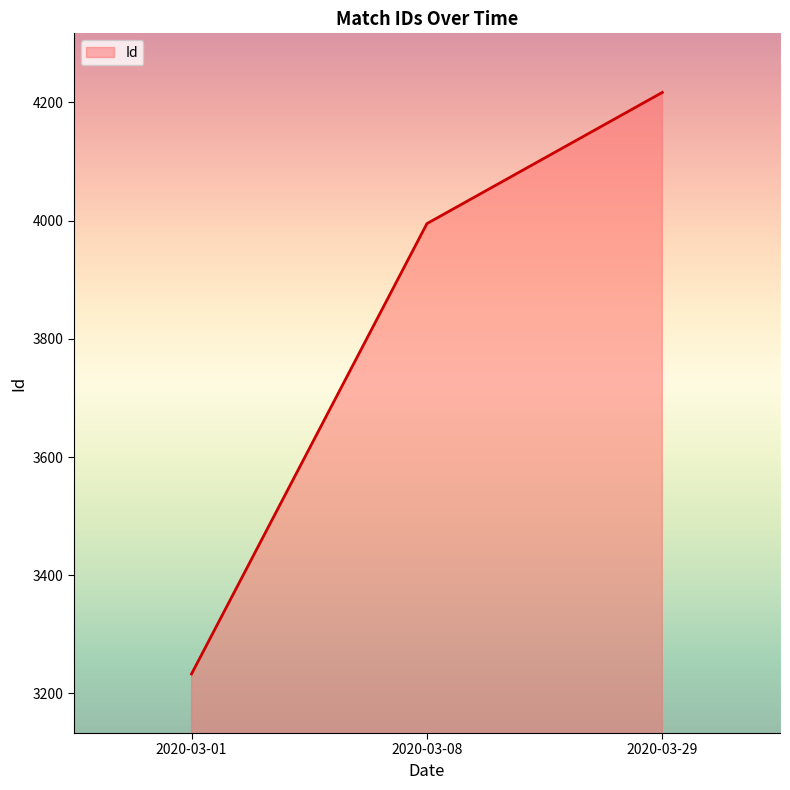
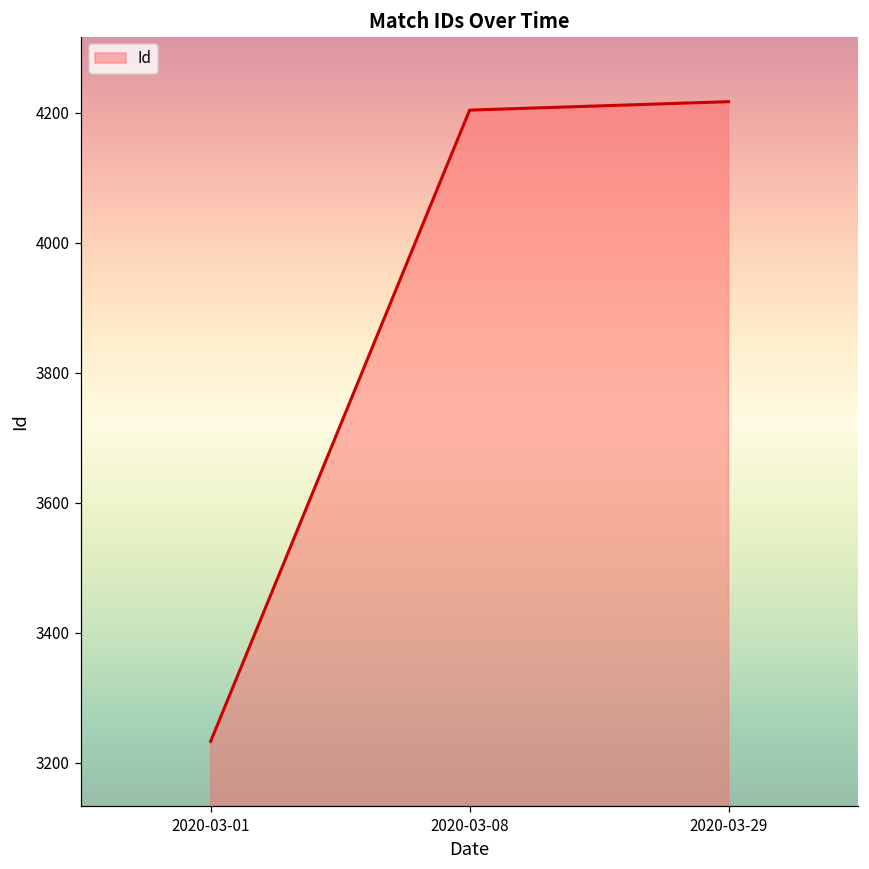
  {
    "2020-03-01": 3230,
-   "2020-03-08": 4000,
+   "2020-03-08": 4200,
    "2020-03-29": 4220
  }
